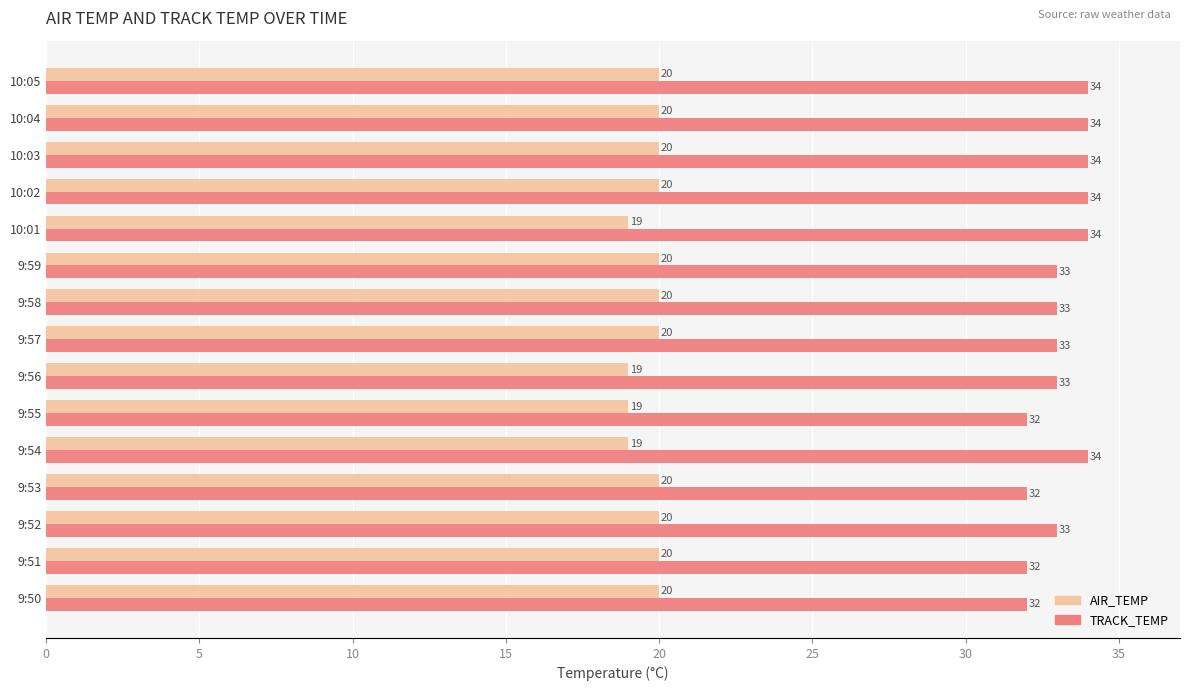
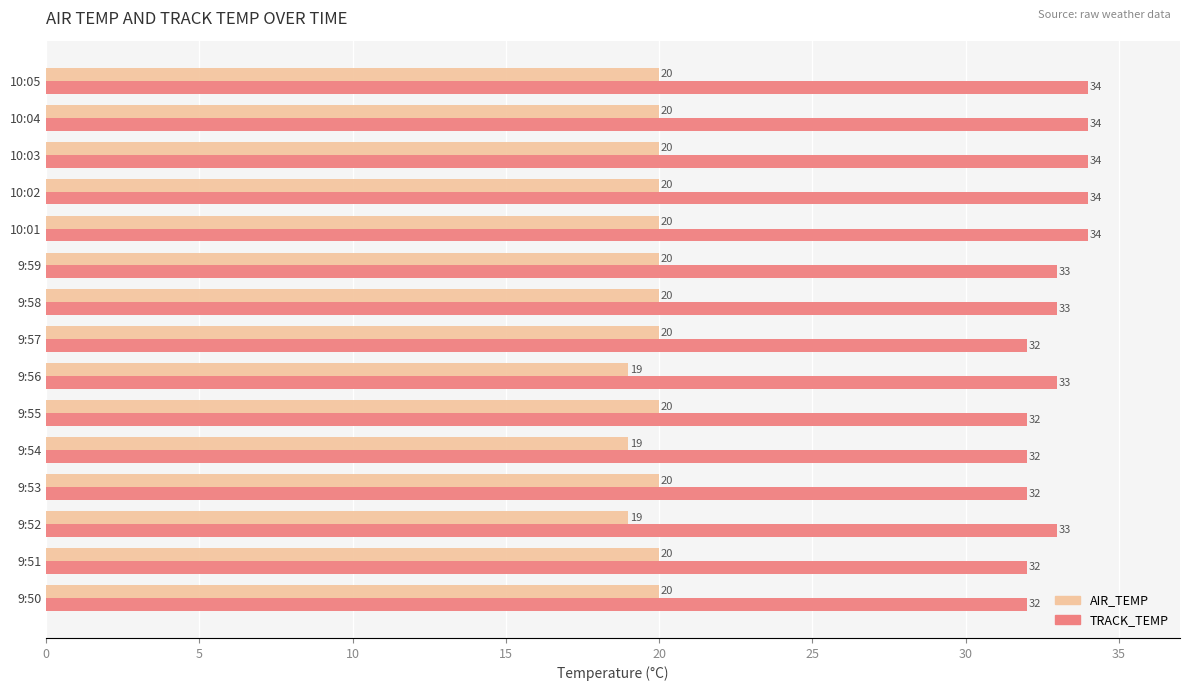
  {
    "AIR_TEMP": {
      "10:05": 20,
      "10:04": 20,
      "10:03": 20,
      "10:02": 20,
-     "10:01": 19,
+     "10:01": 20,
      "9:59": 20,
      "9:58": 20,
      "9:57": 20,
      "9:56": 19,
-     "9:55": 19,
+     "9:55": 20,
      "9:54": 19,
      "9:53": 20,
-     "9:52": 20,
+     "9:52": 19,
      "9:51": 20,
      "9:50": 20
    },
    "TRACK_TEMP": {
      "10:05": 34,
      "10:04": 34,
      "10:03": 34,
      "10:02": 34,
      "10:01": 34,
      "9:59": 33,
      "9:58": 33,
-     "9:57": 33,
+     "9:57": 32,
      "9:56": 33,
      "9:55": 32,
-     "9:54": 34,
+     "9:54": 32,
      "9:53": 32,
      "9:52": 33,
      "9:51": 32,
      "9:50": 32
    }
  }
